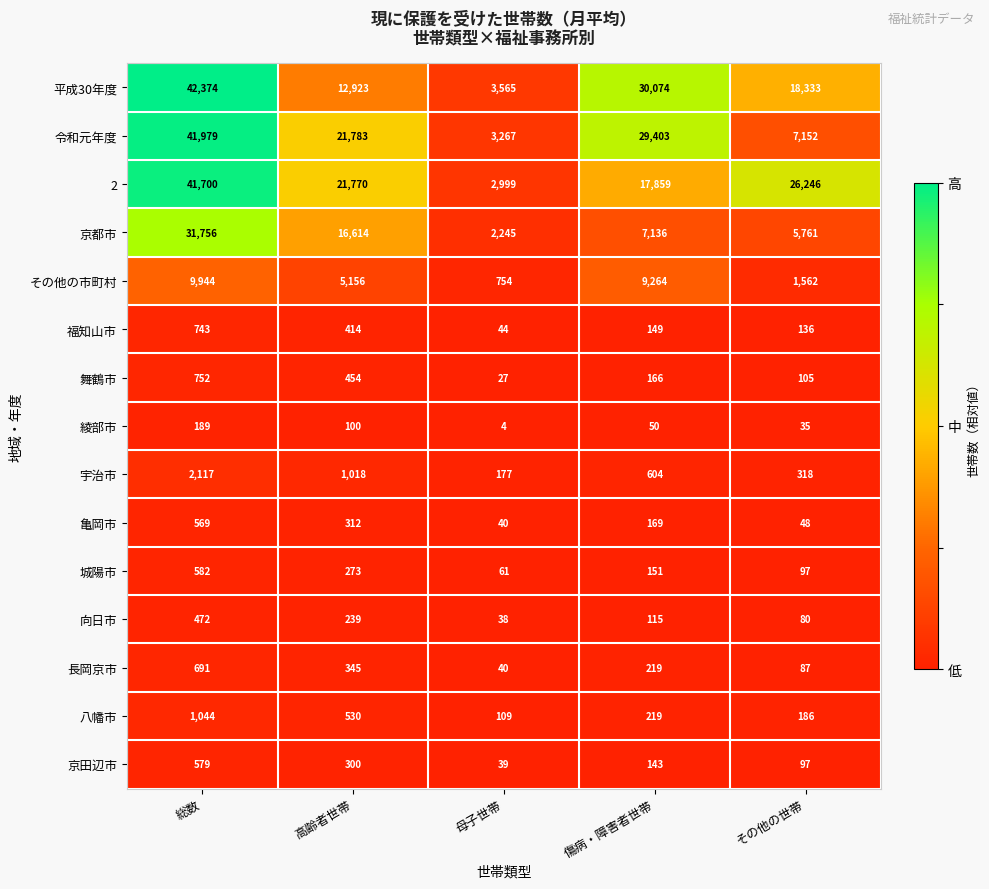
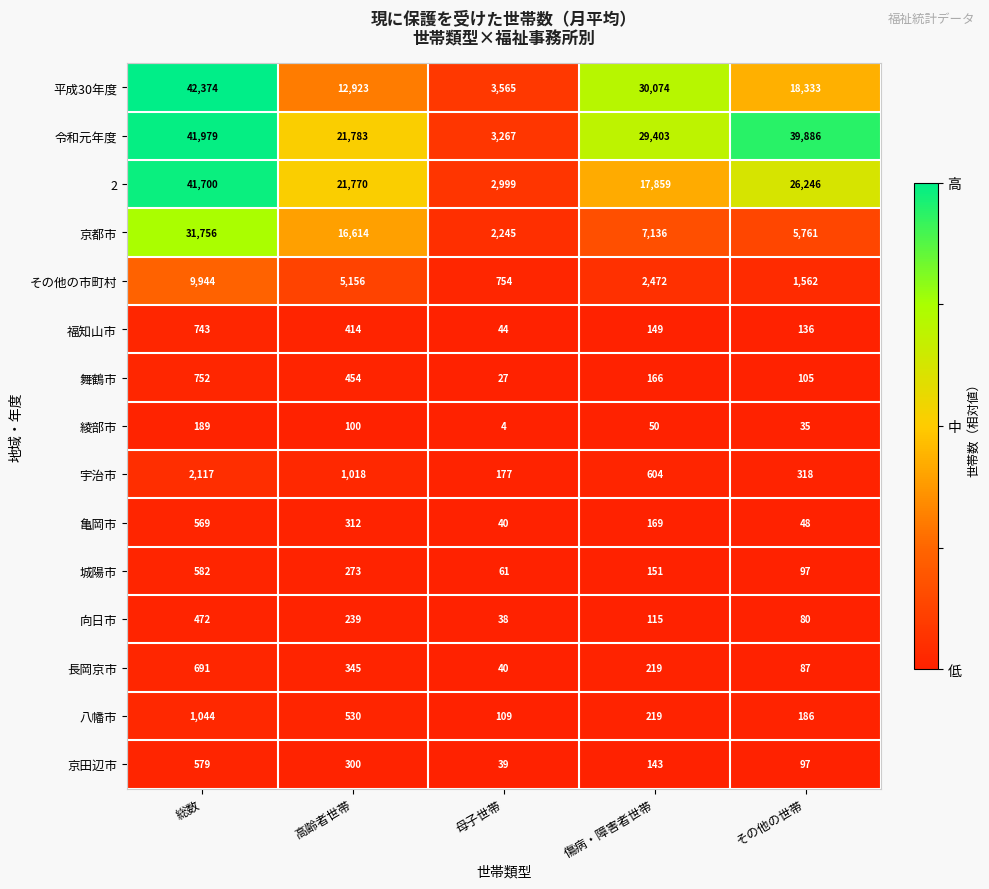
  {
    "平成30年度": {
      "総数": "42,374",
      "高齢者世帯": "12,923",
      "母子世帯": "3,565",
      "傷病・障害者世帯": "30,074",
      "その他の世帯": "18,333"
    },
    "令和元年度": {
      "総数": "41,979",
      "高齢者世帯": "21,783",
      "母子世帯": "3,267",
      "傷病・障害者世帯": "29,403",
-     "その他の世帯": "7,152"
+     "その他の世帯": "39,886"
    },
    "2": {
      "総数": "41,700",
      "高齢者世帯": "21,770",
      "母子世帯": "2,999",
      "傷病・障害者世帯": "17,859",
      "その他の世帯": "26,246"
    },
    "京都市": {
      "総数": "31,756",
      "高齢者世帯": "16,614",
      "母子世帯": "2,245",
      "傷病・障害者世帯": "7,136",
      "その他の世帯": "5,761"
    },
    "その他の市町村": {
      "総数": "9,944",
      "高齢者世帯": "5,156",
      "母子世帯": "754",
-     "傷病・障害者世帯": "9,264",
+     "傷病・障害者世帯": "2,472",
      "その他の世帯": "1,562"
    },
    "福知山市": {
      "総数": "743",
      "高齢者世帯": "414",
      "母子世帯": "44",
      "傷病・障害者世帯": "149",
      "その他の世帯": "136"
    },
    "舞鶴市": {
      "総数": "752",
      "高齢者世帯": "454",
      "母子世帯": "27",
      "傷病・障害者世帯": "166",
      "その他の世帯": "105"
    },
    "綾部市": {
      "総数": "189",
      "高齢者世帯": "100",
      "母子世帯": "4",
      "傷病・障害者世帯": "50",
      "その他の世帯": "35"
    },
    "宇治市": {
      "総数": "2,117",
      "高齢者世帯": "1,018",
      "母子世帯": "177",
      "傷病・障害者世帯": "604",
      "その他の世帯": "318"
    },
    "亀岡市": {
      "総数": "569",
      "高齢者世帯": "312",
      "母子世帯": "40",
      "傷病・障害者世帯": "169",
      "その他の世帯": "48"
    },
    "城陽市": {
      "総数": "582",
      "高齢者世帯": "273",
      "母子世帯": "61",
      "傷病・障害者世帯": "151",
      "その他の世帯": "97"
    },
    "向日市": {
      "総数": "472",
      "高齢者世帯": "239",
      "母子世帯": "38",
      "傷病・障害者世帯": "115",
      "その他の世帯": "80"
    },
    "長岡京市": {
      "総数": "691",
      "高齢者世帯": "345",
      "母子世帯": "40",
      "傷病・障害者世帯": "219",
      "その他の世帯": "87"
    },
    "八幡市": {
      "総数": "1,044",
      "高齢者世帯": "530",
      "母子世帯": "109",
      "傷病・障害者世帯": "219",
      "その他の世帯": "186"
    },
    "京田辺市": {
      "総数": "579",
      "高齢者世帯": "300",
      "母子世帯": "39",
      "傷病・障害者世帯": "143",
      "その他の世帯": "97"
    }
  }
